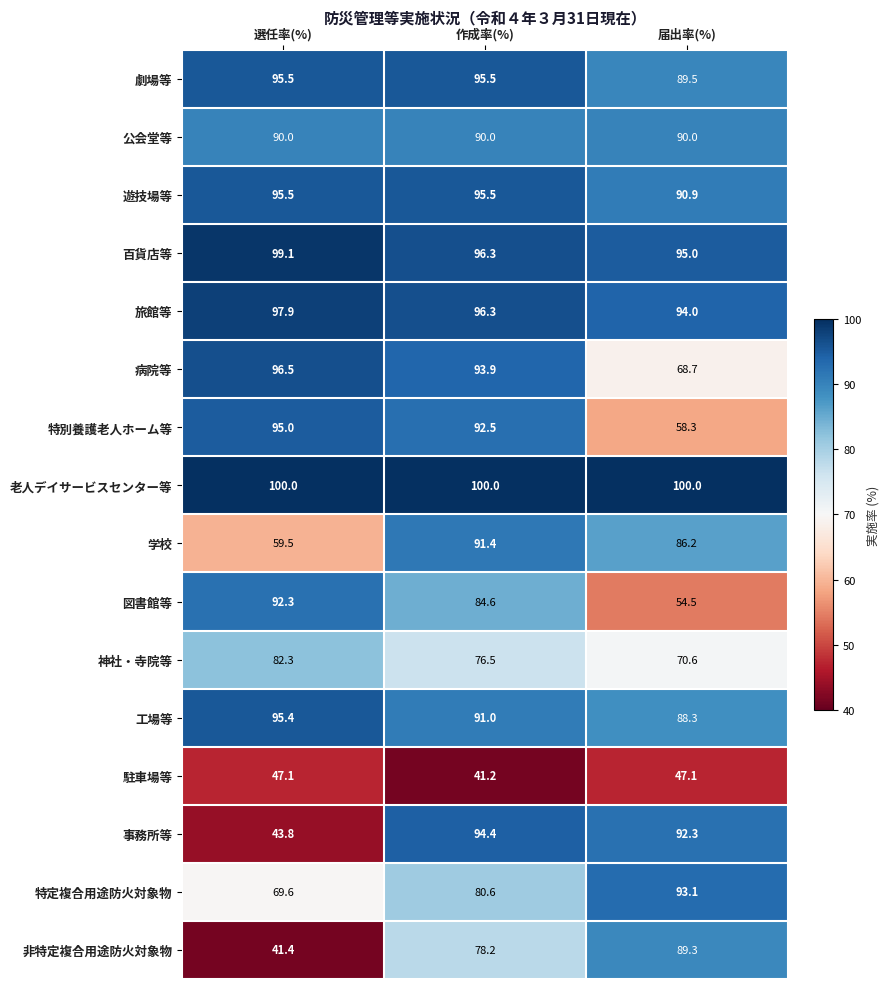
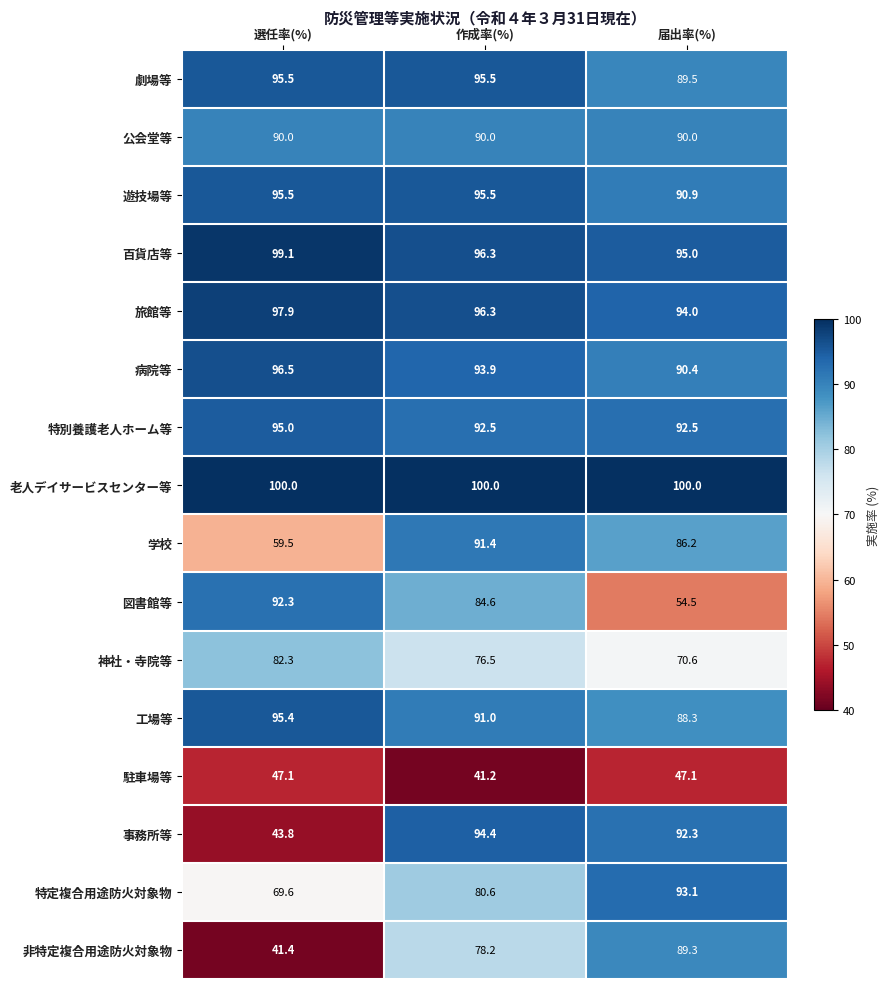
  {
    "劇場等": {
      "選任率(%)": 95.5,
      "作成率(%)": 95.5,
      "届出率(%)": 89.5
    },
    "公会堂等": {
      "選任率(%)": 90.0,
      "作成率(%)": 90.0,
      "届出率(%)": 90.0
    },
    "遊技場等": {
      "選任率(%)": 95.5,
      "作成率(%)": 95.5,
      "届出率(%)": 90.9
    },
    "百貨店等": {
      "選任率(%)": 99.1,
      "作成率(%)": 96.3,
      "届出率(%)": 95.0
    },
    "旅館等": {
      "選任率(%)": 97.9,
      "作成率(%)": 96.3,
      "届出率(%)": 94.0
    },
    "病院等": {
      "選任率(%)": 96.5,
      "作成率(%)": 93.9,
-     "届出率(%)": 68.7
+     "届出率(%)": 90.4
    },
    "特別養護老人ホーム等": {
      "選任率(%)": 95.0,
      "作成率(%)": 92.5,
-     "届出率(%)": 58.3
+     "届出率(%)": 92.5
    },
    "老人デイサービスセンター等": {
      "選任率(%)": 100.0,
      "作成率(%)": 100.0,
      "届出率(%)": 100.0
    },
    "学校": {
      "選任率(%)": 59.5,
      "作成率(%)": 91.4,
      "届出率(%)": 86.2
    },
    "図書館等": {
      "選任率(%)": 92.3,
      "作成率(%)": 84.6,
      "届出率(%)": 54.5
    },
    "神社・寺院等": {
      "選任率(%)": 82.3,
      "作成率(%)": 76.5,
      "届出率(%)": 70.6
    },
    "工場等": {
      "選任率(%)": 95.4,
      "作成率(%)": 91.0,
      "届出率(%)": 88.3
    },
    "駐車場等": {
      "選任率(%)": 47.1,
      "作成率(%)": 41.2,
      "届出率(%)": 47.1
    },
    "事務所等": {
      "選任率(%)": 43.8,
      "作成率(%)": 94.4,
      "届出率(%)": 92.3
    },
    "特定複合用途防火対象物": {
      "選任率(%)": 69.6,
      "作成率(%)": 80.6,
      "届出率(%)": 93.1
    },
    "非特定複合用途防火対象物": {
      "選任率(%)": 41.4,
      "作成率(%)": 78.2,
      "届出率(%)": 89.3
    }
  }
